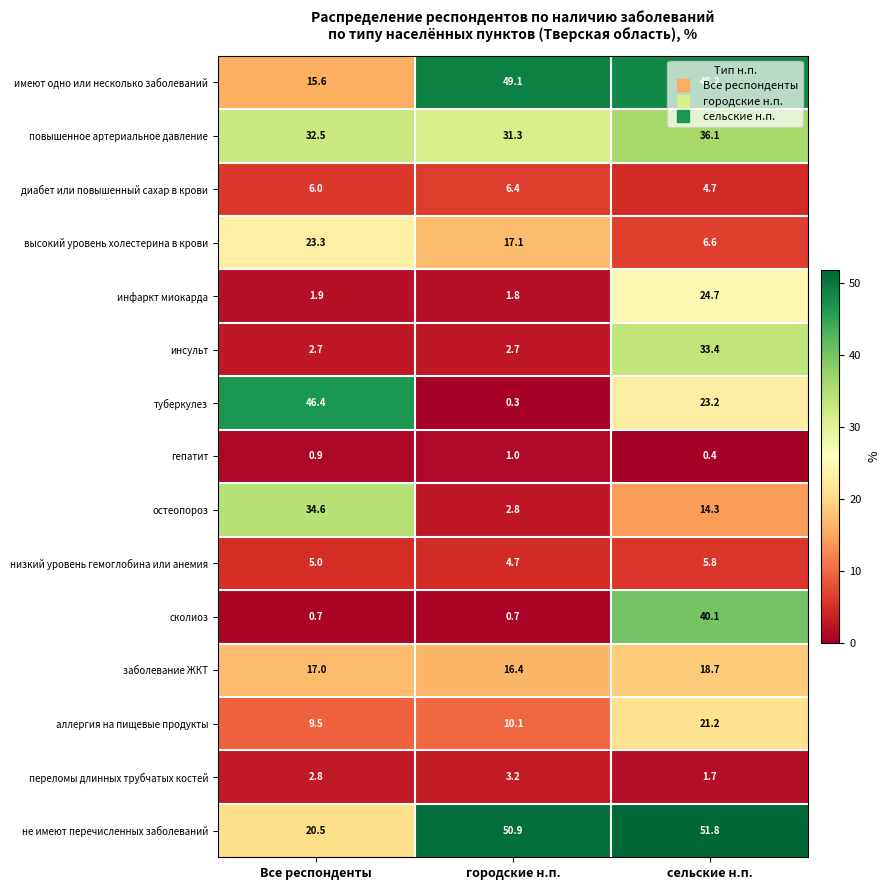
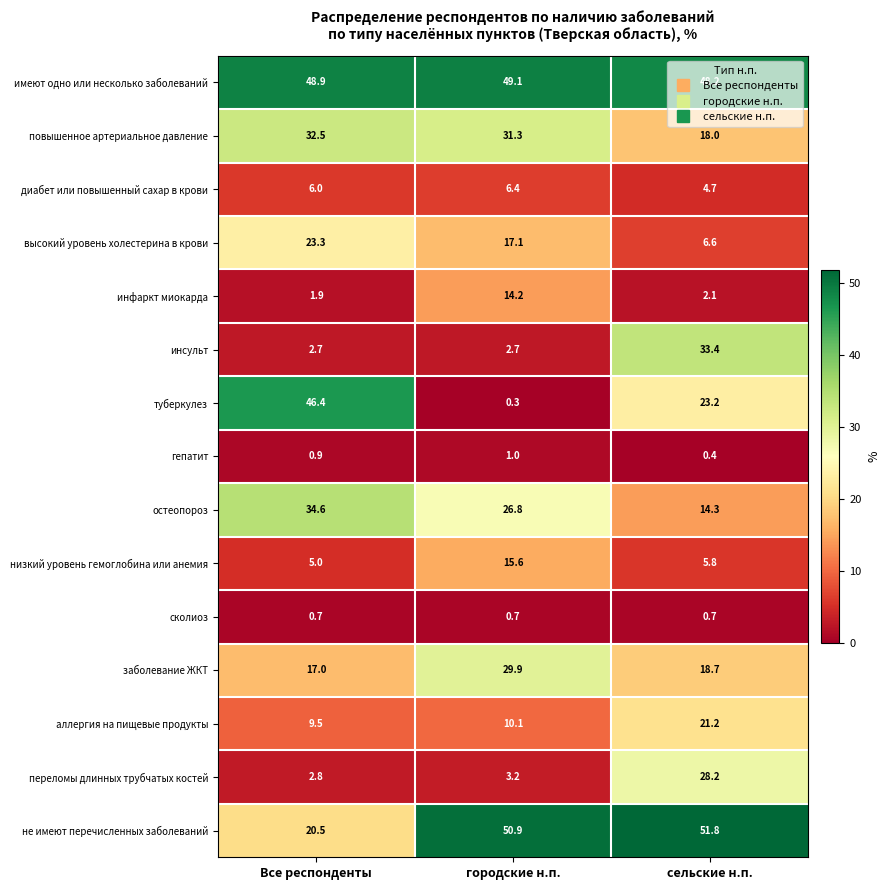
  {
    "имеют одно или несколько заболеваний": {
-     "Все респонденты": 15.6,
+     "Все респонденты": 48.9,
      "городские н.п.": 49.1
    },
    "повышенное артериальное давление": {
      "Все респонденты": 32.5,
      "городские н.п.": 31.3,
-     "сельские н.п.": 36.1
+     "сельские н.п.": 18.0
    },
    "диабет или повышенный сахар в крови": {
      "Все респонденты": 6.0,
      "городские н.п.": 6.4,
      "сельские н.п.": 4.7
    },
    "высокий уровень холестерина в крови": {
      "Все респонденты": 23.3,
      "городские н.п.": 17.1,
      "сельские н.п.": 6.6
    },
    "инфаркт миокарда": {
      "Все респонденты": 1.9,
-     "городские н.п.": 1.8,
-     "сельские н.п.": 24.7
+     "городские н.п.": 14.2,
+     "сельские н.п.": 2.1
    },
    "инсульт": {
      "Все респонденты": 2.7,
      "городские н.п.": 2.7,
      "сельские н.п.": 33.4
    },
    "туберкулез": {
      "Все респонденты": 46.4,
      "городские н.п.": 0.3,
      "сельские н.п.": 23.2
    },
    "гепатит": {
      "Все респонденты": 0.9,
      "городские н.п.": 1.0,
      "сельские н.п.": 0.4
    },
    "остеопороз": {
      "Все респонденты": 34.6,
-     "городские н.п.": 2.8,
+     "городские н.п.": 26.8,
      "сельские н.п.": 14.3
    },
    "низкий уровень гемоглобина или анемия": {
      "Все респонденты": 5.0,
-     "городские н.п.": 4.7,
+     "городские н.п.": 15.6,
      "сельские н.п.": 5.8
    },
    "сколиоз": {
      "Все респонденты": 0.7,
      "городские н.п.": 0.7,
-     "сельские н.п.": 40.1
+     "сельские н.п.": 0.7
    },
    "заболевание ЖКТ": {
      "Все респонденты": 17.0,
-     "городские н.п.": 16.4,
+     "городские н.п.": 29.9,
      "сельские н.п.": 18.7
    },
    "аллергия на пищевые продукты": {
      "Все респонденты": 9.5,
      "городские н.п.": 10.1,
      "сельские н.п.": 21.2
    },
    "переломы длинных трубчатых костей": {
      "Все респонденты": 2.8,
      "городские н.п.": 3.2,
-     "сельские н.п.": 1.7
+     "сельские н.п.": 28.2
    },
    "не имеют перечисленных заболеваний": {
      "Все респонденты": 20.5,
      "городские н.п.": 50.9,
      "сельские н.п.": 51.8
    }
  }
